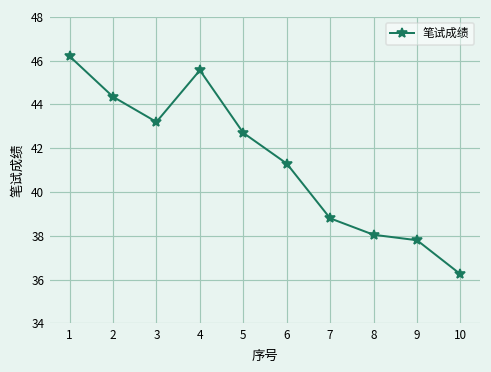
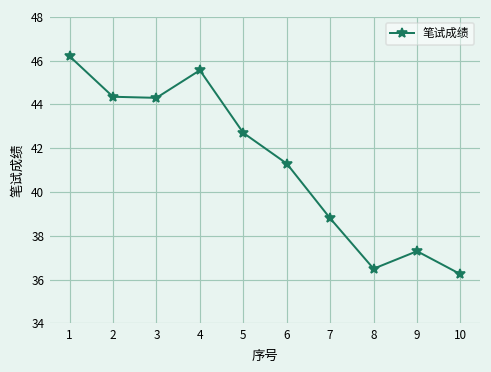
  {
    "1": 46.2,
    "2": 44.4,
-   "3": 43.2,
+   "3": 44.3,
    "4": 45.6,
    "5": 42.7,
    "6": 41.3,
    "7": 38.8,
-   "8": 38.1,
-   "9": 37.8,
+   "8": 36.5,
+   "9": 37.3,
    "10": 36.3
  }
